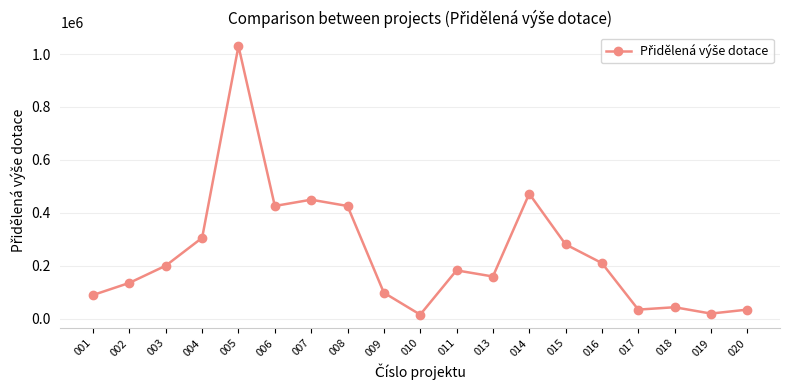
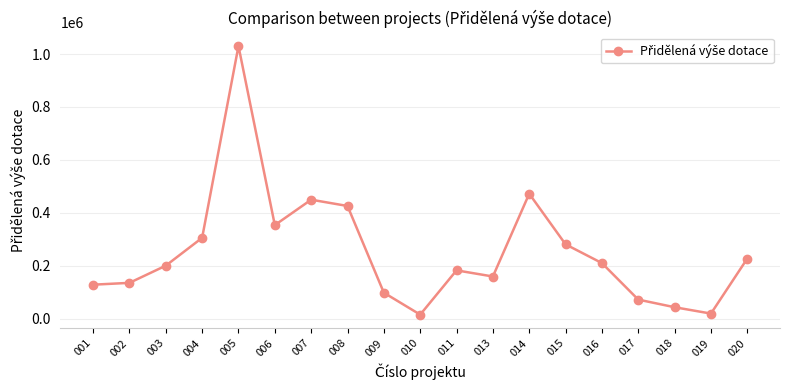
  {
-   "001": 90000,
+   "001": 130000,
    "002": 140000,
    "003": 200000,
    "004": 310000,
    "005": 1030000,
-   "006": 430000,
+   "006": 350000,
    "007": 450000,
    "008": 430000,
    "009": 100000,
    "010": 20000,
    "011": 180000,
    "013": 160000,
    "014": 470000,
    "015": 280000,
    "016": 210000,
-   "017": 40000,
+   "017": 70000,
    "018": 40000,
    "019": 20000,
-   "020": 40000
+   "020": 230000
  }
